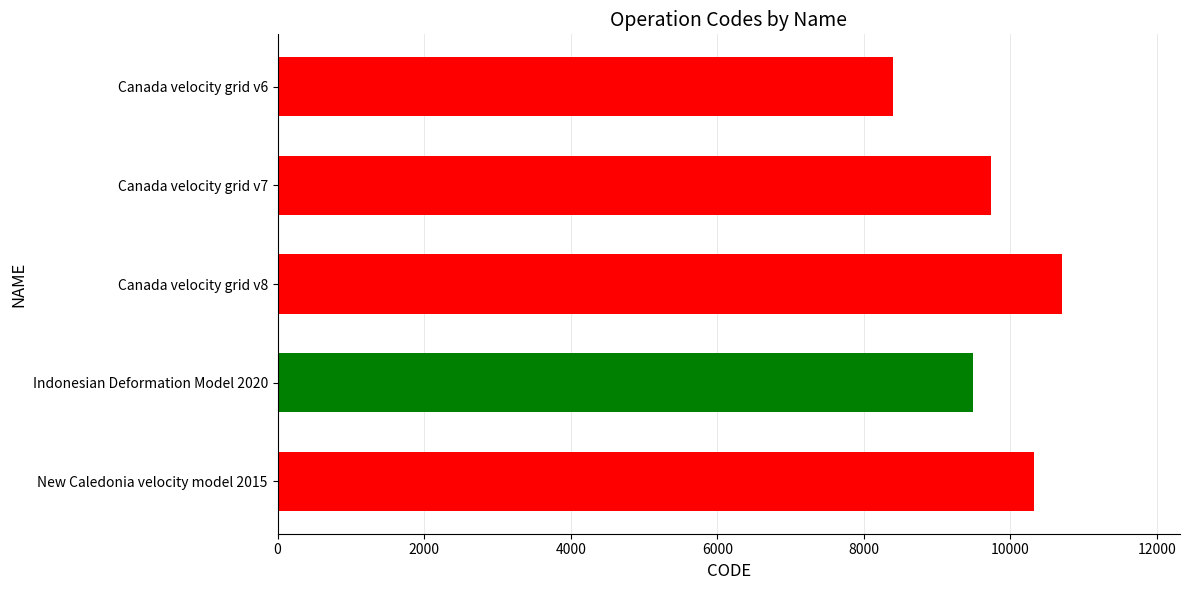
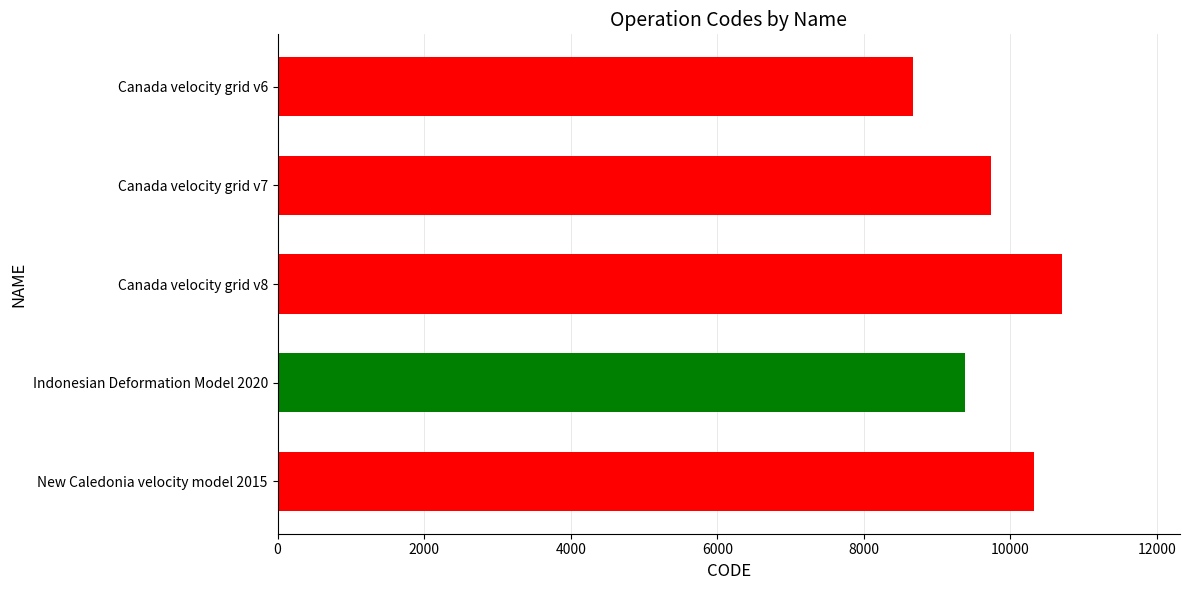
  {
-   "Canada velocity grid v6": 8400,
+   "Canada velocity grid v6": 8700,
    "Canada velocity grid v7": 9700,
    "Canada velocity grid v8": 10700,
-   "Indonesian Deformation Model 2020": 9500,
+   "Indonesian Deformation Model 2020": 9400,
    "New Caledonia velocity model 2015": 10300
  }
